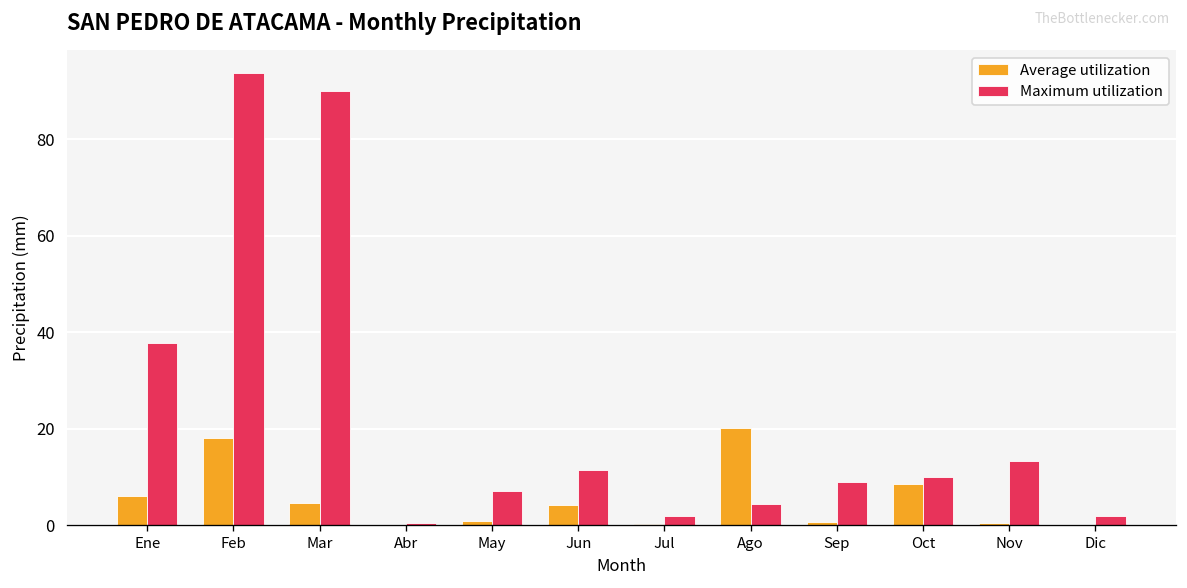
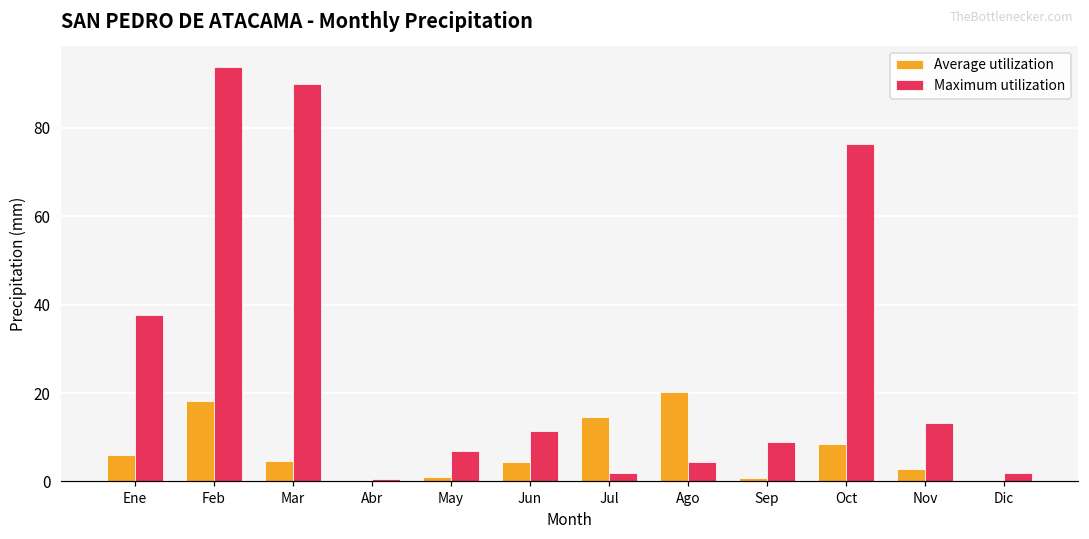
  {
    "Average utilization": {
      "Ene": 6,
      "Feb": 18,
      "Mar": 5,
      "May": 1,
      "Jun": 4,
-     "Jul": 0,
+     "Jul": 15,
      "Ago": 20,
      "Sep": 1,
      "Oct": 9,
-     "Nov": 1
+     "Nov": 3
    },
    "Maximum utilization": {
      "Ene": 38,
      "Feb": 94,
      "Mar": 90,
      "May": 7,
      "Jun": 12,
      "Jul": 2,
      "Ago": 5,
      "Sep": 9,
-     "Oct": 10,
+     "Oct": 76,
      "Nov": 13,
      "Dic": 2
    }
  }
